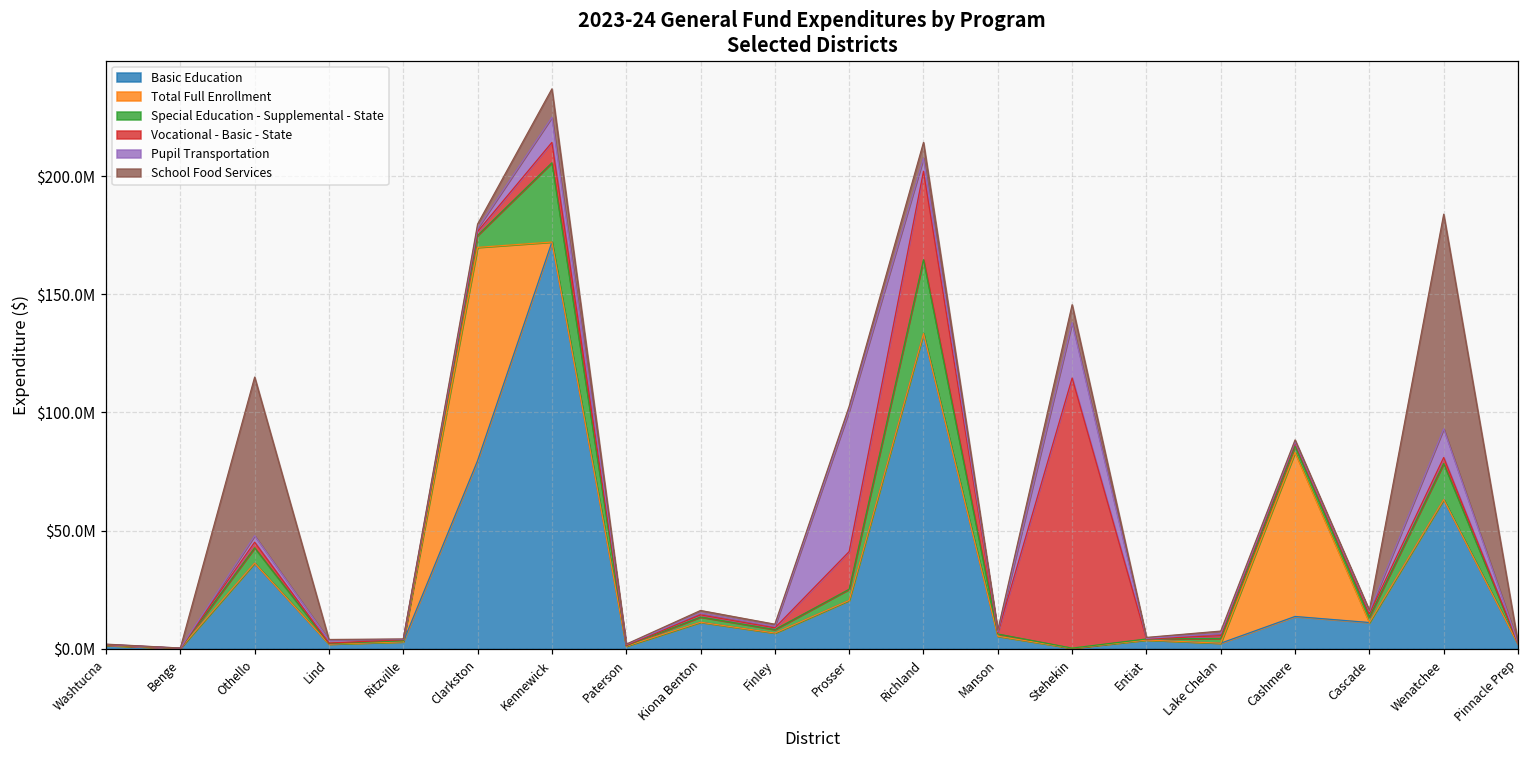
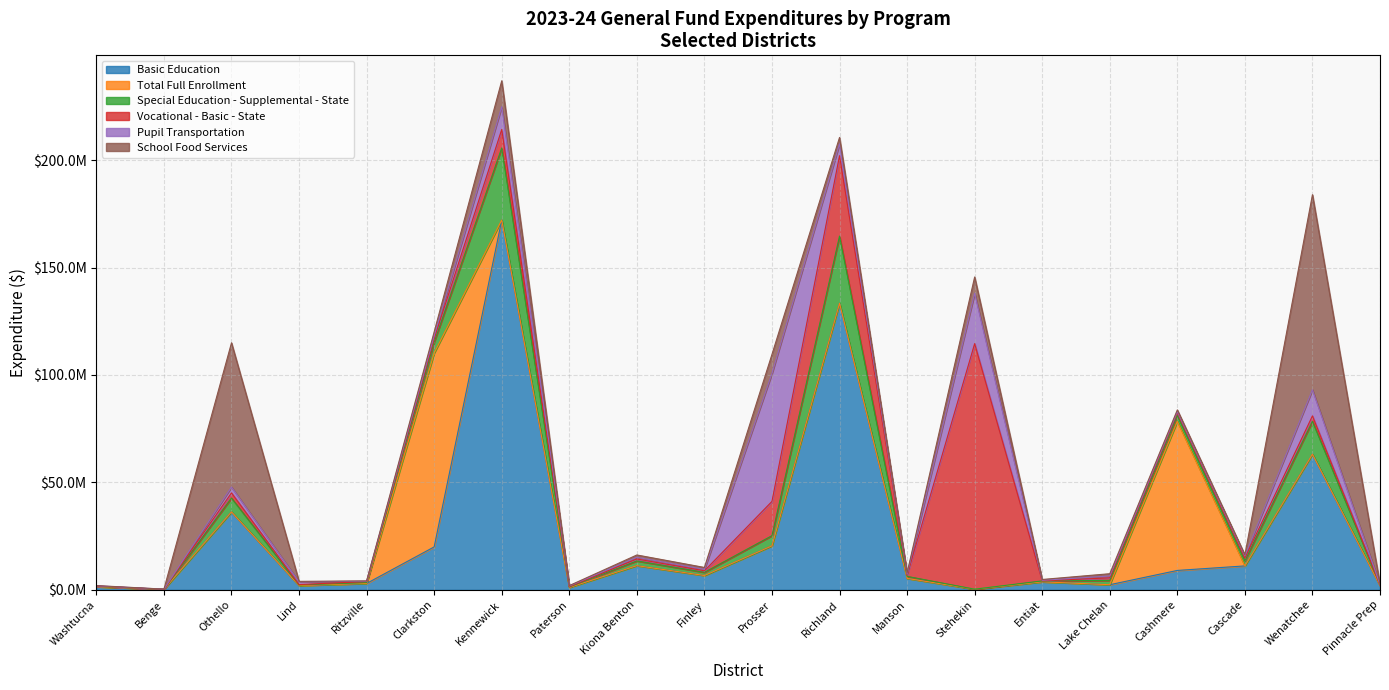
  {
    "Basic Education": {
-     "Clarkston": "$80000000",
-     "Cashmere": "$14000000"
+     "Clarkston": "$20000000",
+     "Cashmere": "$9000000"
    },
    "Total Full Enrollment": {
      "Clarkston": "$90000000",
      "Cashmere": "$69000000"
    },
    "Special Education - Supplemental - State": {
      "Othello": "$6000000",
      "Clarkston": "$5000000",
      "Kennewick": "$34000000",
      "Prosser": "$5000000",
      "Richland": "$31000000",
      "Cashmere": "$3000000",
      "Cascade": "$2000000",
      "Wenatchee": "$15000000"
    },
    "Vocational - Basic - State": {
      "Othello": "$2000000",
      "Clarkston": "$2000000",
      "Kennewick": "$9000000",
      "Prosser": "$16000000",
      "Richland": "$37000000",
      "Stehekin": "$114000000",
      "Wenatchee": "$3000000"
    },
    "Pupil Transportation": {
      "Othello": "$3000000",
      "Clarkston": "$1000000",
      "Kennewick": "$11000000",
      "Prosser": "$60000000",
      "Richland": "$6000000",
      "Stehekin": "$23000000",
      "Wenatchee": "$12000000"
    },
    "School Food Services": {
      "Othello": "$67000000",
      "Clarkston": "$2000000",
      "Kennewick": "$12000000",
-     "Prosser": "$2000000",
-     "Richland": "$7000000",
+     "Prosser": "$9000000",
+     "Richland": "$3000000",
      "Stehekin": "$8000000",
      "Wenatchee": "$91000000"
    }
  }
